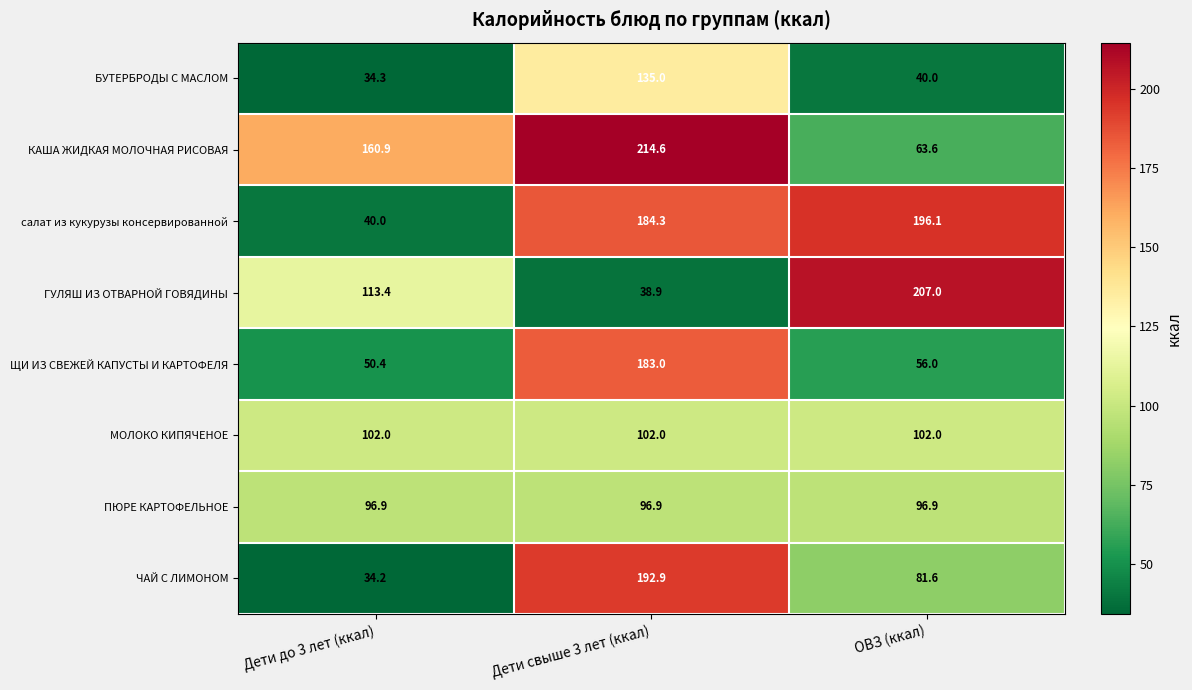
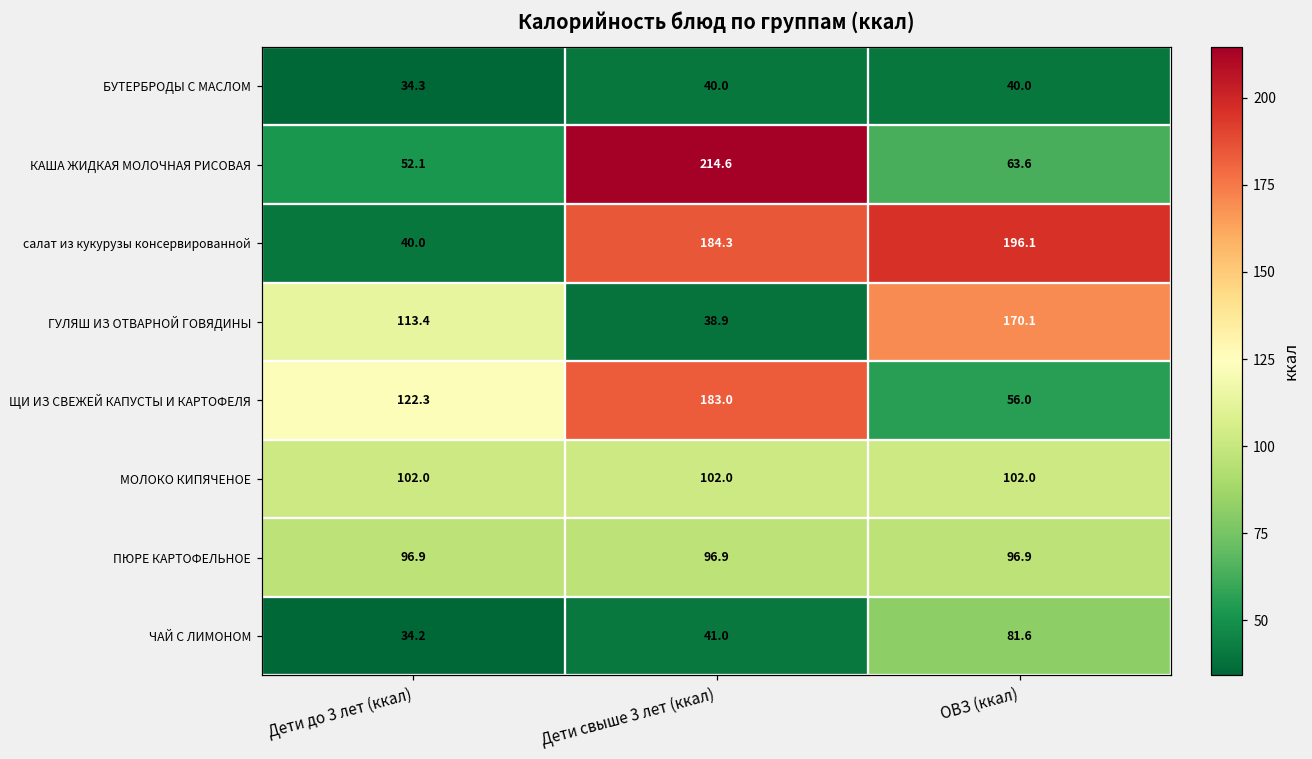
  {
    "БУТЕРБРОДЫ С МАСЛОМ": {
      "Дети до 3 лет (ккал)": 34.3,
-     "Дети свыше 3 лет (ккал)": 135.0,
+     "Дети свыше 3 лет (ккал)": 40.0,
      "ОВЗ (ккал)": 40.0
    },
    "КАША ЖИДКАЯ МОЛОЧНАЯ РИСОВАЯ": {
-     "Дети до 3 лет (ккал)": 160.9,
+     "Дети до 3 лет (ккал)": 52.1,
      "Дети свыше 3 лет (ккал)": 214.6,
      "ОВЗ (ккал)": 63.6
    },
    "салат из кукурузы консервированной": {
      "Дети до 3 лет (ккал)": 40.0,
      "Дети свыше 3 лет (ккал)": 184.3,
      "ОВЗ (ккал)": 196.1
    },
    "ГУЛЯШ ИЗ ОТВАРНОЙ ГОВЯДИНЫ": {
      "Дети до 3 лет (ккал)": 113.4,
      "Дети свыше 3 лет (ккал)": 38.9,
-     "ОВЗ (ккал)": 207.0
+     "ОВЗ (ккал)": 170.1
    },
    "ЩИ ИЗ СВЕЖЕЙ КАПУСТЫ И КАРТОФЕЛЯ": {
-     "Дети до 3 лет (ккал)": 50.4,
+     "Дети до 3 лет (ккал)": 122.3,
      "Дети свыше 3 лет (ккал)": 183.0,
      "ОВЗ (ккал)": 56.0
    },
    "МОЛОКО КИПЯЧЕНОЕ": {
      "Дети до 3 лет (ккал)": 102.0,
      "Дети свыше 3 лет (ккал)": 102.0,
      "ОВЗ (ккал)": 102.0
    },
    "ПЮРЕ КАРТОФЕЛЬНОЕ": {
      "Дети до 3 лет (ккал)": 96.9,
      "Дети свыше 3 лет (ккал)": 96.9,
      "ОВЗ (ккал)": 96.9
    },
    "ЧАЙ С ЛИМОНОМ": {
      "Дети до 3 лет (ккал)": 34.2,
-     "Дети свыше 3 лет (ккал)": 192.9,
+     "Дети свыше 3 лет (ккал)": 41.0,
      "ОВЗ (ккал)": 81.6
    }
  }
